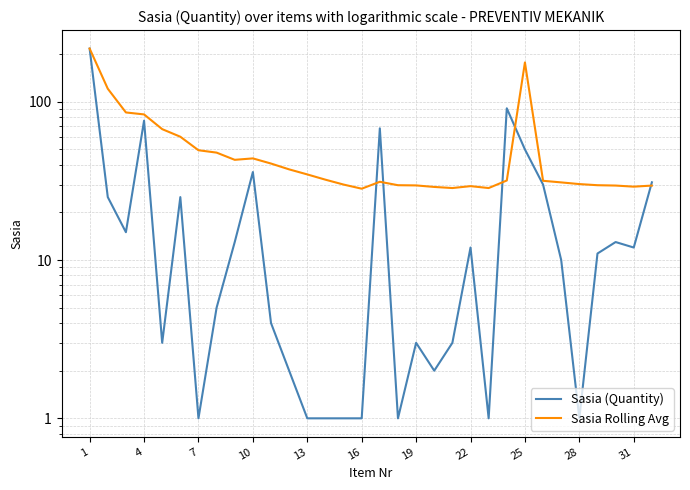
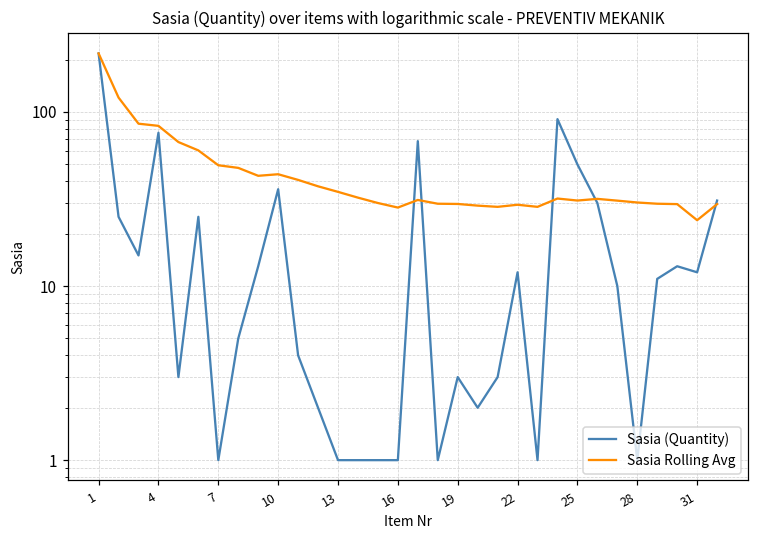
  {
    "Sasia (Quantity)": {
      "4": 80,
      "7": 1,
      "10": 36,
      "13": 1,
      "16": 1,
      "19": 3,
      "22": 12,
      "25": 50,
      "31": 12
    },
    "Sasia Rolling Avg": {
      "4": 80,
      "7": 49,
      "10": 44,
      "13": 35,
      "16": 28,
      "19": 30,
      "22": 29,
-     "25": 180,
+     "25": 31,
      "28": 30,
-     "31": 29
+     "31": 24
    }
  }
